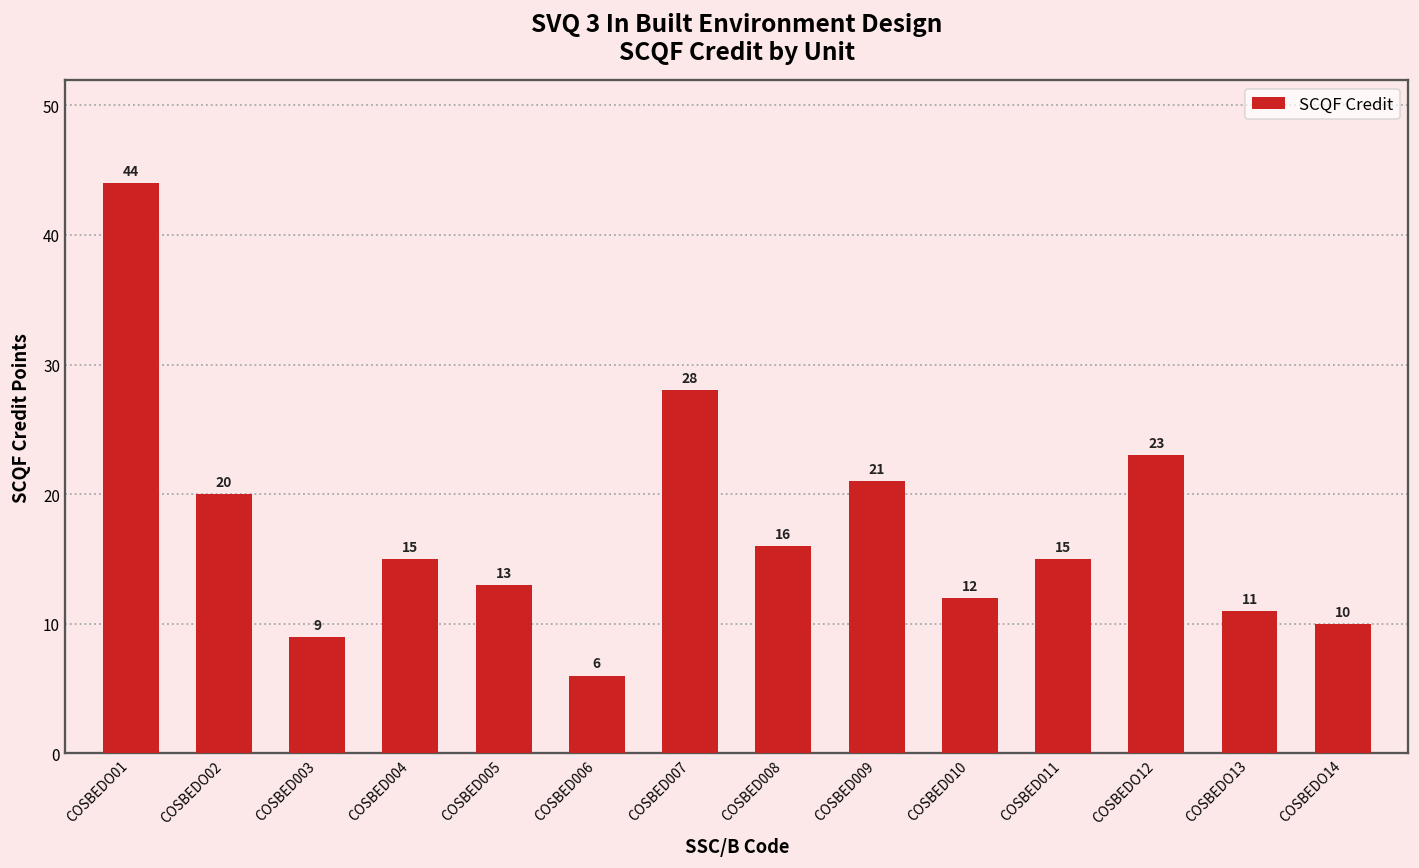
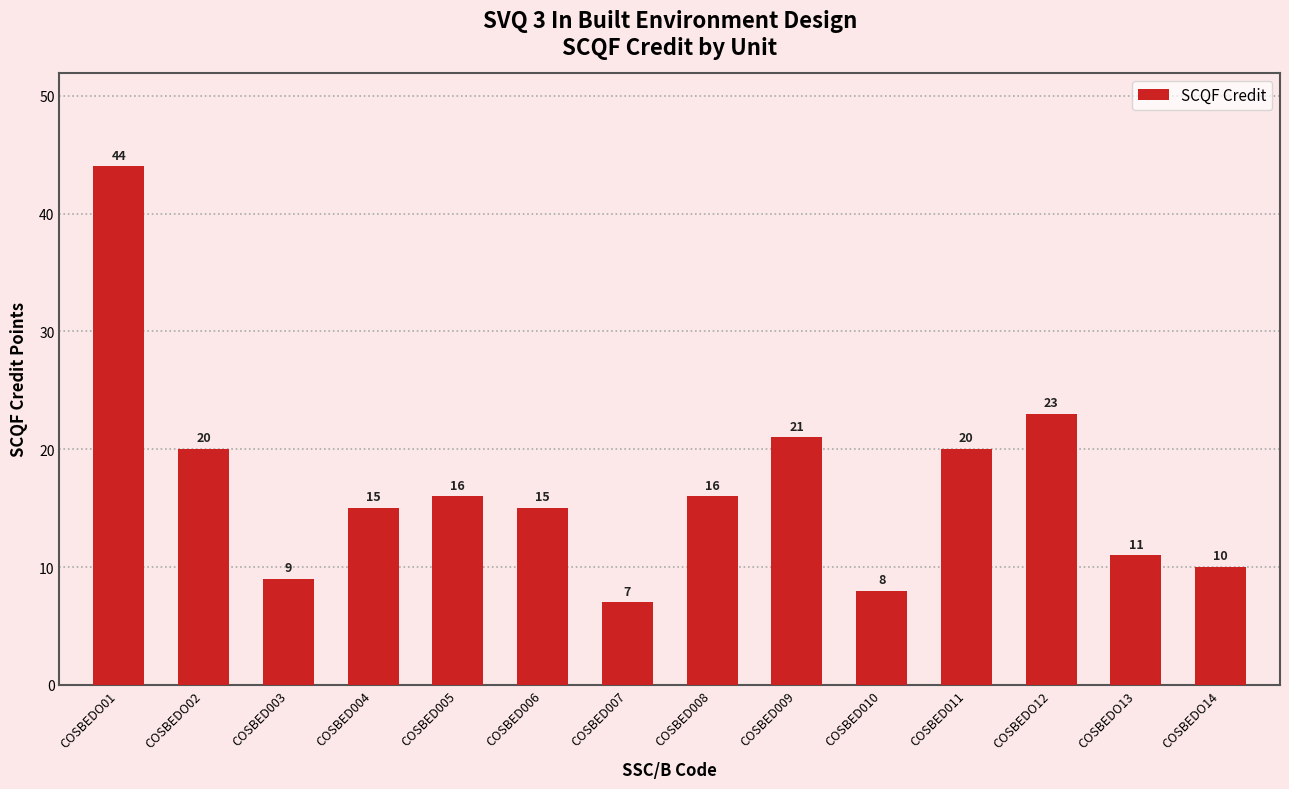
  {
    "COSBEDO01": 44,
    "COSBEDO02": 20,
    "COSBED003": 9,
    "COSBED004": 15,
-   "COSBED005": 13,
-   "COSBED006": 6,
-   "COSBED007": 28,
+   "COSBED005": 16,
+   "COSBED006": 15,
+   "COSBED007": 7,
    "COSBED008": 16,
    "COSBED009": 21,
-   "COSBED010": 12,
-   "COSBED011": 15,
+   "COSBED010": 8,
+   "COSBED011": 20,
    "COSBEDO12": 23,
    "COSBEDO13": 11,
    "COSBEDO14": 10
  }
